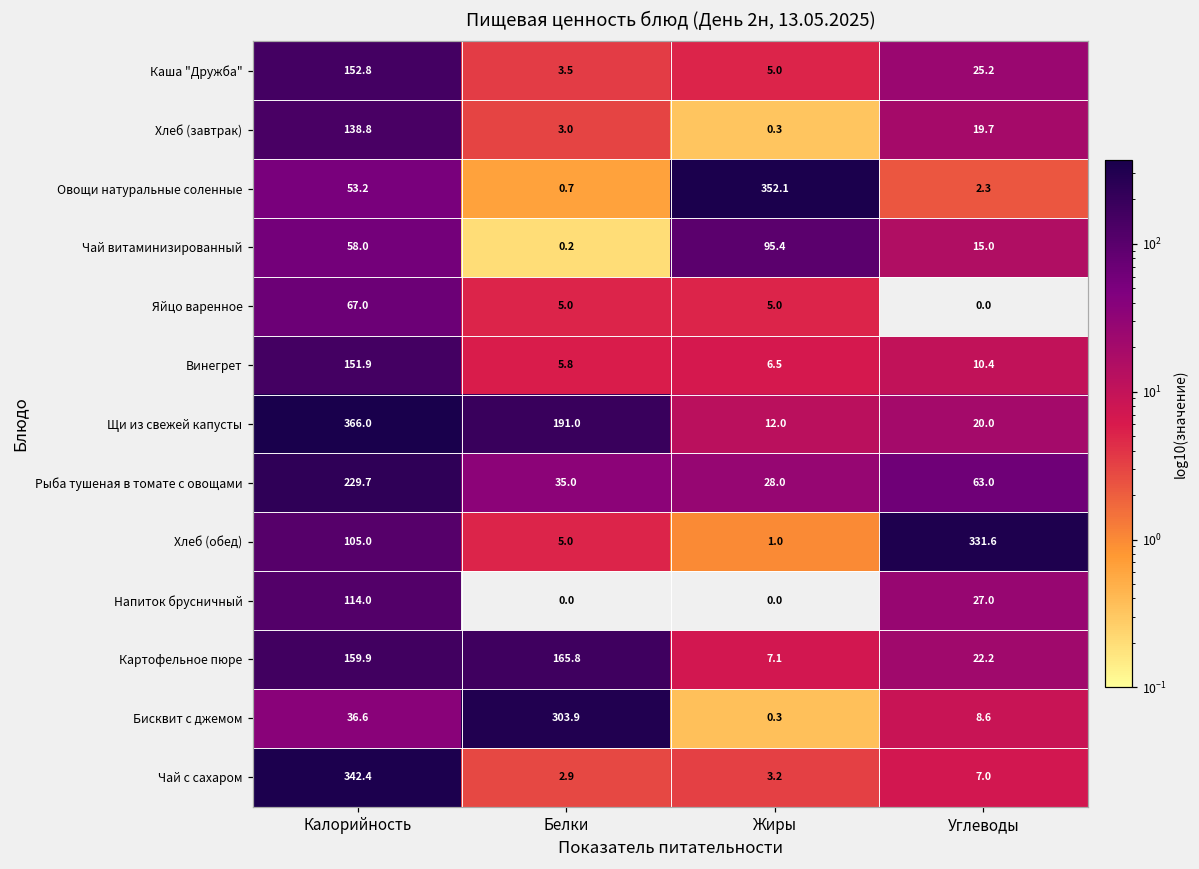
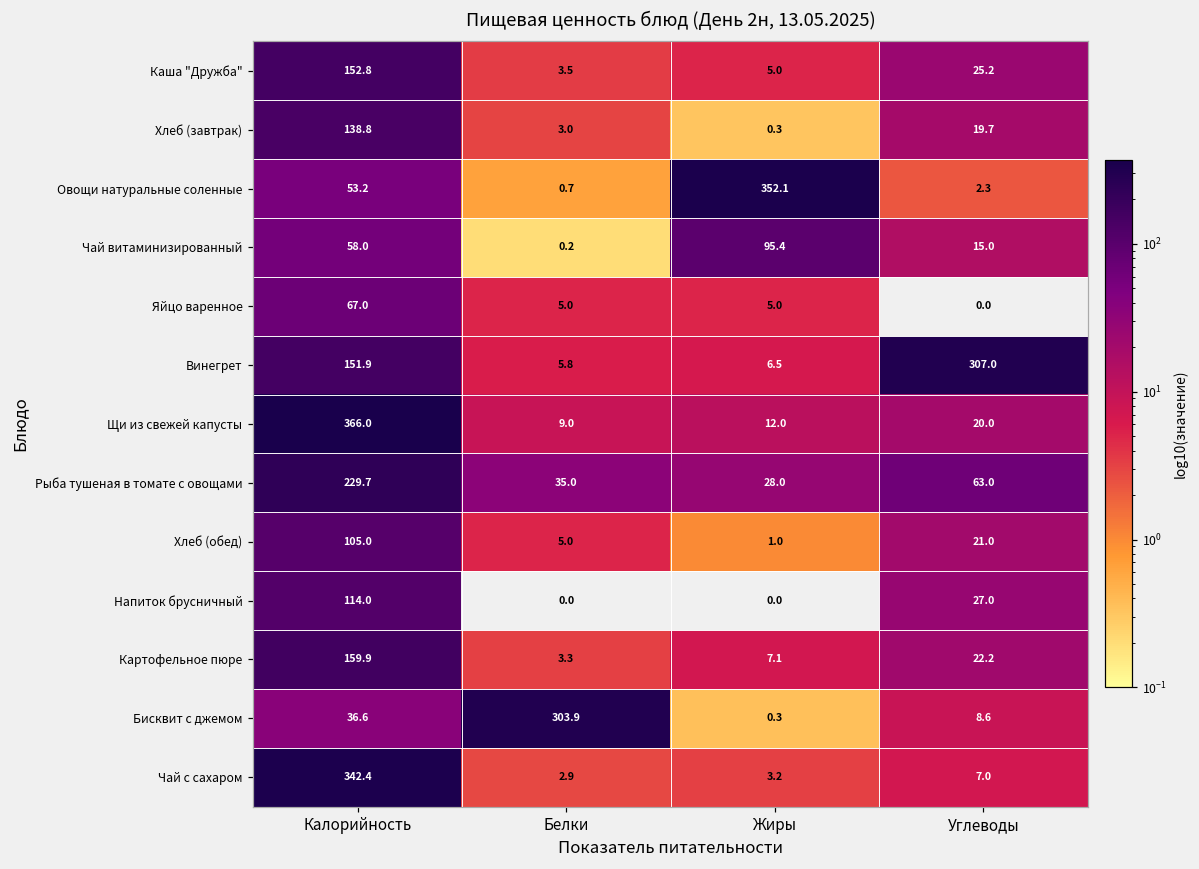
  {
    "Каша \"Дружба\"": {
      "Калорийность": 152.8,
      "Белки": 3.5,
      "Жиры": 5.0,
      "Углеводы": 25.2
    },
    "Хлеб (завтрак)": {
      "Калорийность": 138.8,
      "Белки": 3.0,
      "Жиры": 0.3,
      "Углеводы": 19.7
    },
    "Овощи натуральные соленные": {
      "Калорийность": 53.2,
      "Белки": 0.7,
      "Жиры": 352.1,
      "Углеводы": 2.3
    },
    "Чай витаминизированный": {
      "Калорийность": 58.0,
      "Белки": 0.2,
      "Жиры": 95.4,
      "Углеводы": 15.0
    },
    "Яйцо варенное": {
      "Калорийность": 67.0,
      "Белки": 5.0,
      "Жиры": 5.0,
      "Углеводы": 0.0
    },
    "Винегрет": {
      "Калорийность": 151.9,
      "Белки": 5.8,
      "Жиры": 6.5,
-     "Углеводы": 10.4
+     "Углеводы": 307.0
    },
    "Щи из свежей капусты": {
      "Калорийность": 366.0,
-     "Белки": 191.0,
+     "Белки": 9.0,
      "Жиры": 12.0,
      "Углеводы": 20.0
    },
    "Рыба тушеная в томате с овощами": {
      "Калорийность": 229.7,
      "Белки": 35.0,
      "Жиры": 28.0,
      "Углеводы": 63.0
    },
    "Хлеб (обед)": {
      "Калорийность": 105.0,
      "Белки": 5.0,
      "Жиры": 1.0,
-     "Углеводы": 331.6
+     "Углеводы": 21.0
    },
    "Напиток брусничный": {
      "Калорийность": 114.0,
      "Белки": 0.0,
      "Жиры": 0.0,
      "Углеводы": 27.0
    },
    "Картофельное пюре": {
      "Калорийность": 159.9,
-     "Белки": 165.8,
+     "Белки": 3.3,
      "Жиры": 7.1,
      "Углеводы": 22.2
    },
    "Бисквит с джемом": {
      "Калорийность": 36.6,
      "Белки": 303.9,
      "Жиры": 0.3,
      "Углеводы": 8.6
    },
    "Чай с сахаром": {
      "Калорийность": 342.4,
      "Белки": 2.9,
      "Жиры": 3.2,
      "Углеводы": 7.0
    }
  }
